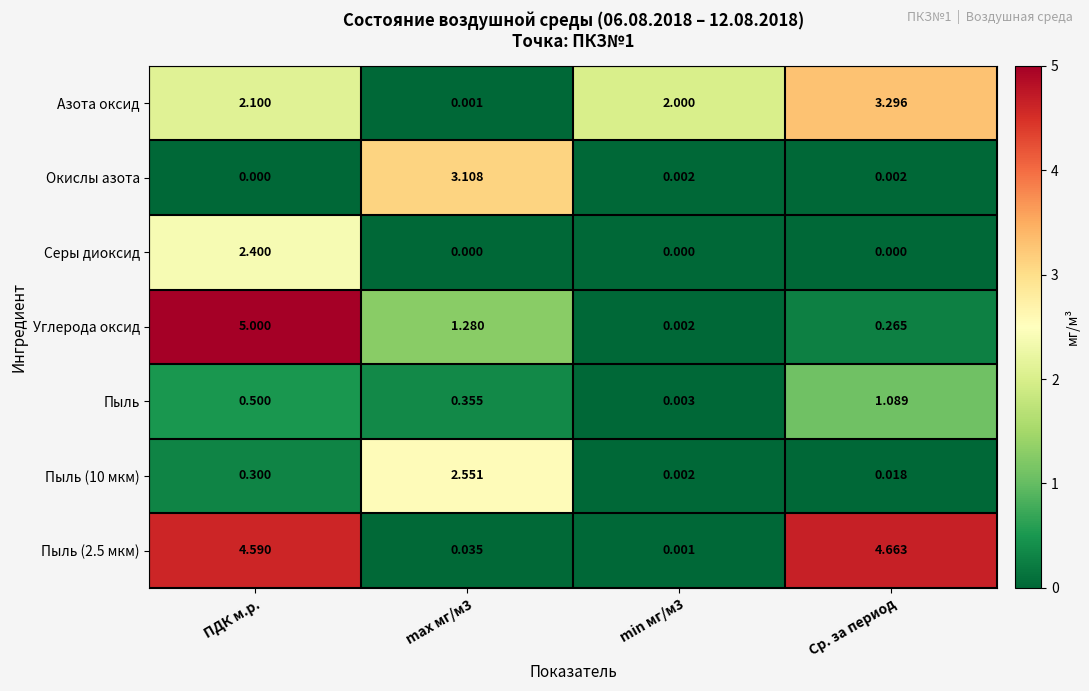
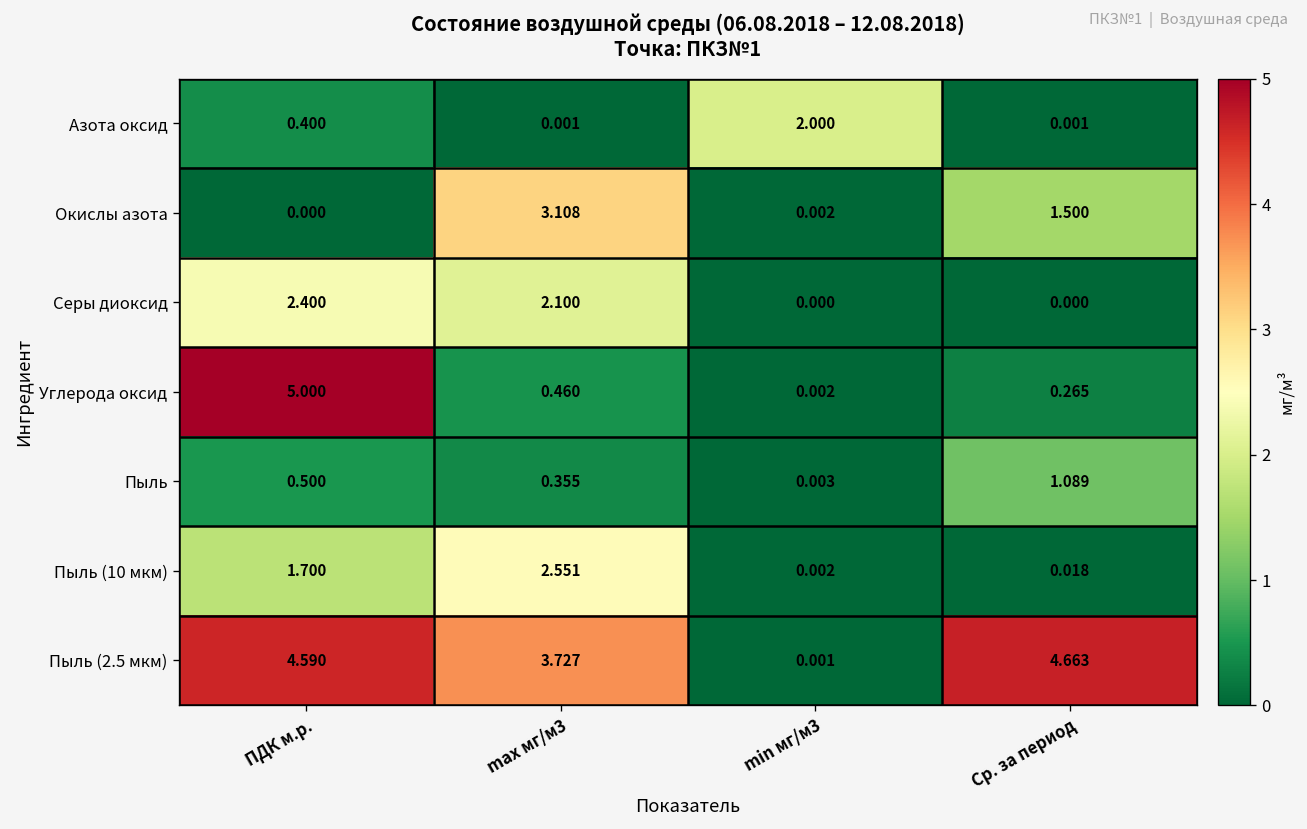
  {
    "Азота оксид": {
-     "ПДК м.р.": 2.100,
+     "ПДК м.р.": 0.400,
      "max мг/м3": 0.001,
      "min мг/м3": 2.000,
-     "Ср. за период": 3.296
+     "Ср. за период": 0.001
    },
    "Окислы азота": {
      "ПДК м.р.": 0.000,
      "max мг/м3": 3.108,
      "min мг/м3": 0.002,
-     "Ср. за период": 0.002
+     "Ср. за период": 1.500
    },
    "Серы диоксид": {
      "ПДК м.р.": 2.400,
-     "max мг/м3": 0.000,
+     "max мг/м3": 2.100,
      "min мг/м3": 0.000,
      "Ср. за период": 0.000
    },
    "Углерода оксид": {
      "ПДК м.р.": 5.000,
-     "max мг/м3": 1.280,
+     "max мг/м3": 0.460,
      "min мг/м3": 0.002,
      "Ср. за период": 0.265
    },
    "Пыль": {
      "ПДК м.р.": 0.500,
      "max мг/м3": 0.355,
      "min мг/м3": 0.003,
      "Ср. за период": 1.089
    },
    "Пыль (10 мкм)": {
-     "ПДК м.р.": 0.300,
+     "ПДК м.р.": 1.700,
      "max мг/м3": 2.551,
      "min мг/м3": 0.002,
      "Ср. за период": 0.018
    },
    "Пыль (2.5 мкм)": {
      "ПДК м.р.": 4.590,
-     "max мг/м3": 0.035,
+     "max мг/м3": 3.727,
      "min мг/м3": 0.001,
      "Ср. за период": 4.663
    }
  }
